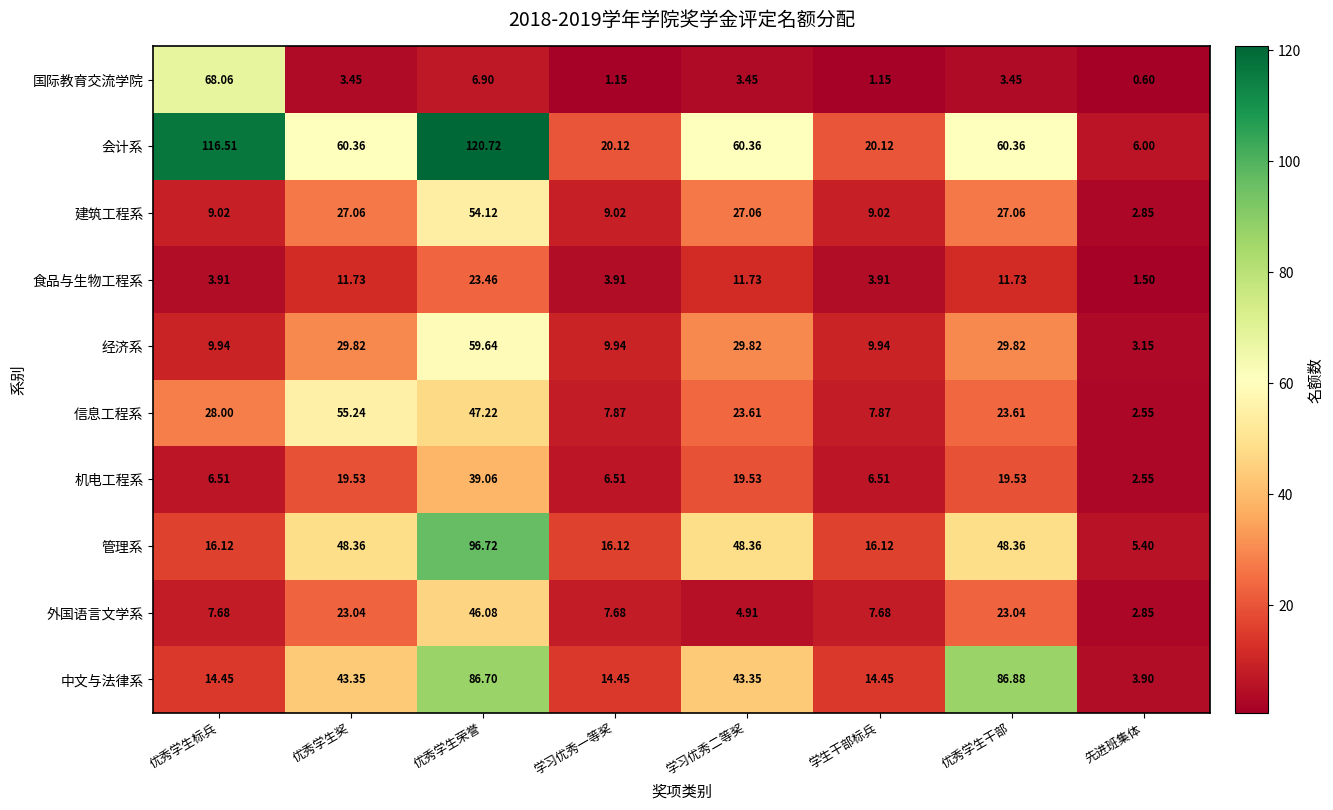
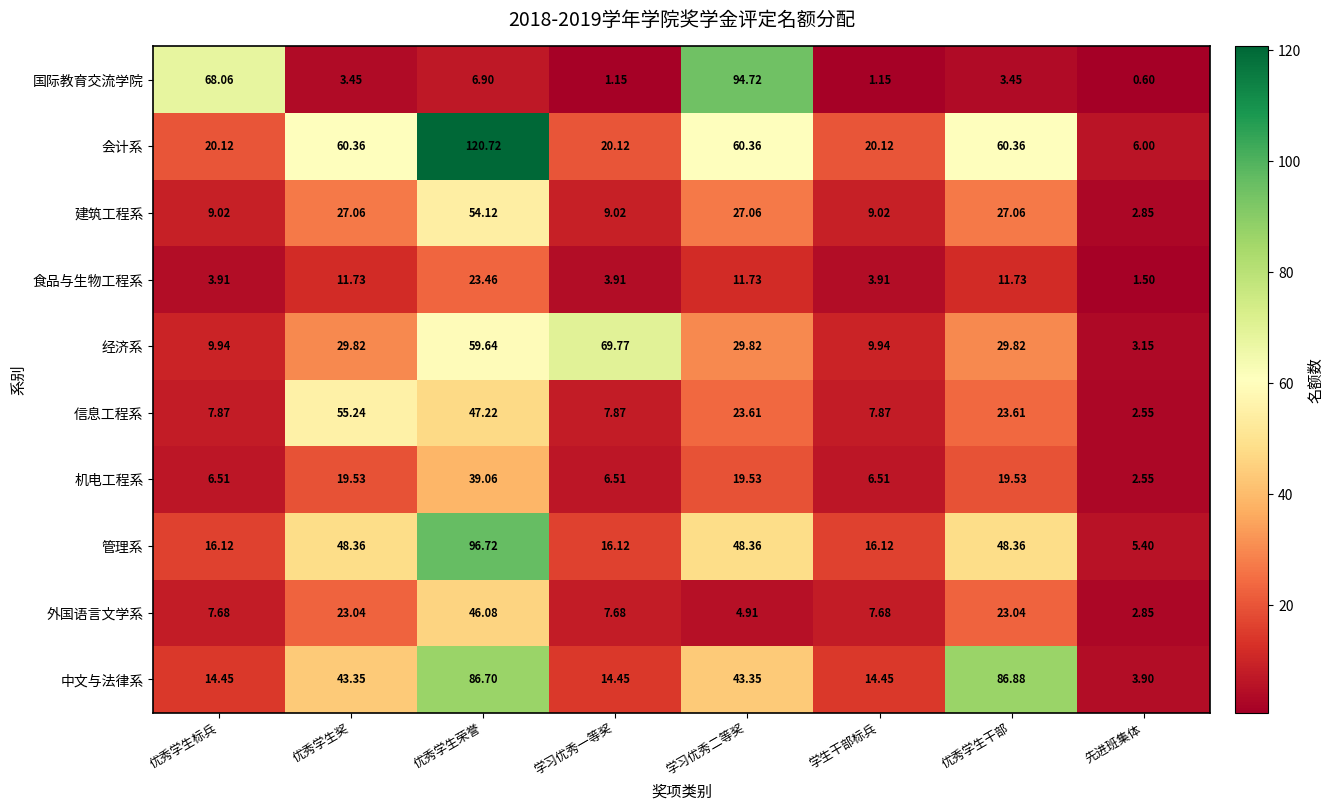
  {
    "国际教育交流学院": {
      "优秀学生标兵": 68.06,
      "优秀学生奖": 3.45,
      "优秀学生荣誉": 6.90,
      "学习优秀一等奖": 1.15,
-     "学习优秀二等奖": 3.45,
+     "学习优秀二等奖": 94.72,
      "学生干部标兵": 1.15,
      "优秀学生干部": 3.45,
      "先进班集体": 0.60
    },
    "会计系": {
-     "优秀学生标兵": 116.51,
+     "优秀学生标兵": 20.12,
      "优秀学生奖": 60.36,
      "优秀学生荣誉": 120.72,
      "学习优秀一等奖": 20.12,
      "学习优秀二等奖": 60.36,
      "学生干部标兵": 20.12,
      "优秀学生干部": 60.36,
      "先进班集体": 6.00
    },
    "建筑工程系": {
      "优秀学生标兵": 9.02,
      "优秀学生奖": 27.06,
      "优秀学生荣誉": 54.12,
      "学习优秀一等奖": 9.02,
      "学习优秀二等奖": 27.06,
      "学生干部标兵": 9.02,
      "优秀学生干部": 27.06,
      "先进班集体": 2.85
    },
    "食品与生物工程系": {
      "优秀学生标兵": 3.91,
      "优秀学生奖": 11.73,
      "优秀学生荣誉": 23.46,
      "学习优秀一等奖": 3.91,
      "学习优秀二等奖": 11.73,
      "学生干部标兵": 3.91,
      "优秀学生干部": 11.73,
      "先进班集体": 1.50
    },
    "经济系": {
      "优秀学生标兵": 9.94,
      "优秀学生奖": 29.82,
      "优秀学生荣誉": 59.64,
-     "学习优秀一等奖": 9.94,
+     "学习优秀一等奖": 69.77,
      "学习优秀二等奖": 29.82,
      "学生干部标兵": 9.94,
      "优秀学生干部": 29.82,
      "先进班集体": 3.15
    },
    "信息工程系": {
-     "优秀学生标兵": 28.00,
+     "优秀学生标兵": 7.87,
      "优秀学生奖": 55.24,
      "优秀学生荣誉": 47.22,
      "学习优秀一等奖": 7.87,
      "学习优秀二等奖": 23.61,
      "学生干部标兵": 7.87,
      "优秀学生干部": 23.61,
      "先进班集体": 2.55
    },
    "机电工程系": {
      "优秀学生标兵": 6.51,
      "优秀学生奖": 19.53,
      "优秀学生荣誉": 39.06,
      "学习优秀一等奖": 6.51,
      "学习优秀二等奖": 19.53,
      "学生干部标兵": 6.51,
      "优秀学生干部": 19.53,
      "先进班集体": 2.55
    },
    "管理系": {
      "优秀学生标兵": 16.12,
      "优秀学生奖": 48.36,
      "优秀学生荣誉": 96.72,
      "学习优秀一等奖": 16.12,
      "学习优秀二等奖": 48.36,
      "学生干部标兵": 16.12,
      "优秀学生干部": 48.36,
      "先进班集体": 5.40
    },
    "外国语言文学系": {
      "优秀学生标兵": 7.68,
      "优秀学生奖": 23.04,
      "优秀学生荣誉": 46.08,
      "学习优秀一等奖": 7.68,
      "学习优秀二等奖": 4.91,
      "学生干部标兵": 7.68,
      "优秀学生干部": 23.04,
      "先进班集体": 2.85
    },
    "中文与法律系": {
      "优秀学生标兵": 14.45,
      "优秀学生奖": 43.35,
      "优秀学生荣誉": 86.70,
      "学习优秀一等奖": 14.45,
      "学习优秀二等奖": 43.35,
      "学生干部标兵": 14.45,
      "优秀学生干部": 86.88,
      "先进班集体": 3.90
    }
  }
